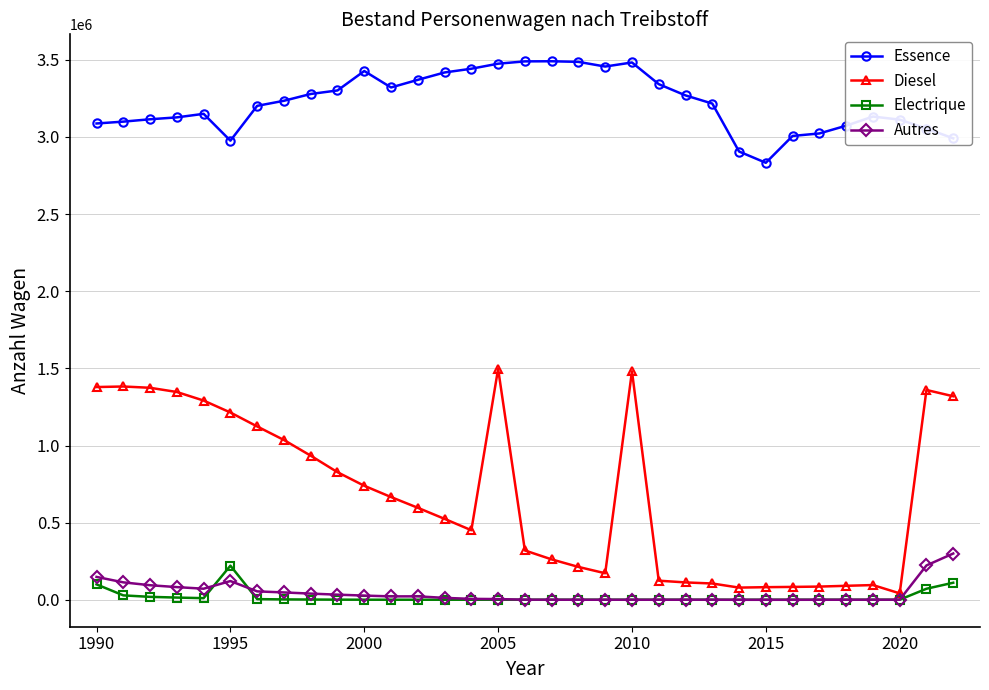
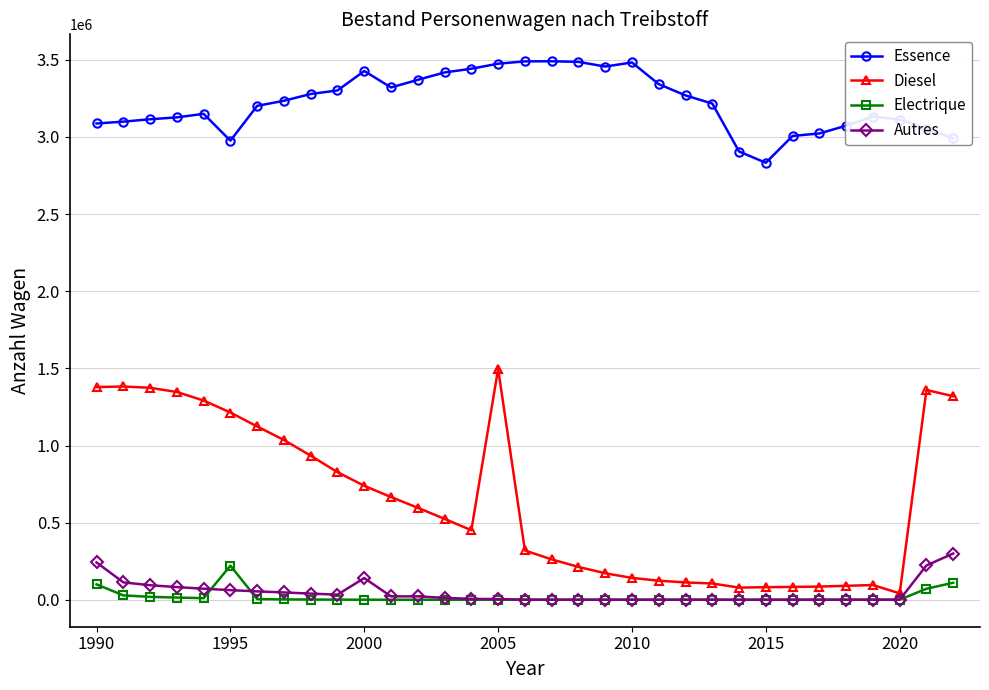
  {
    "Essence": {
      "1990": 3090000,
      "1995": 2980000,
      "2000": 3430000,
      "2005": 3480000,
      "2010": 3480000,
      "2015": 2830000
    },
    "Diesel": {
      "1990": 1380000,
      "1995": 1210000,
      "2000": 740000,
      "2005": 1500000,
-     "2010": 1480000,
+     "2010": 140000,
      "2015": 80000,
      "2020": 40000
    },
    "Electrique": {
      "1990": 100000,
      "1995": 220000,
      "2000": 0
    },
    "Autres": {
-     "1990": 150000,
-     "1995": 120000,
-     "2000": 30000
+     "1990": 240000,
+     "1995": 60000,
+     "2000": 140000
    }
  }
